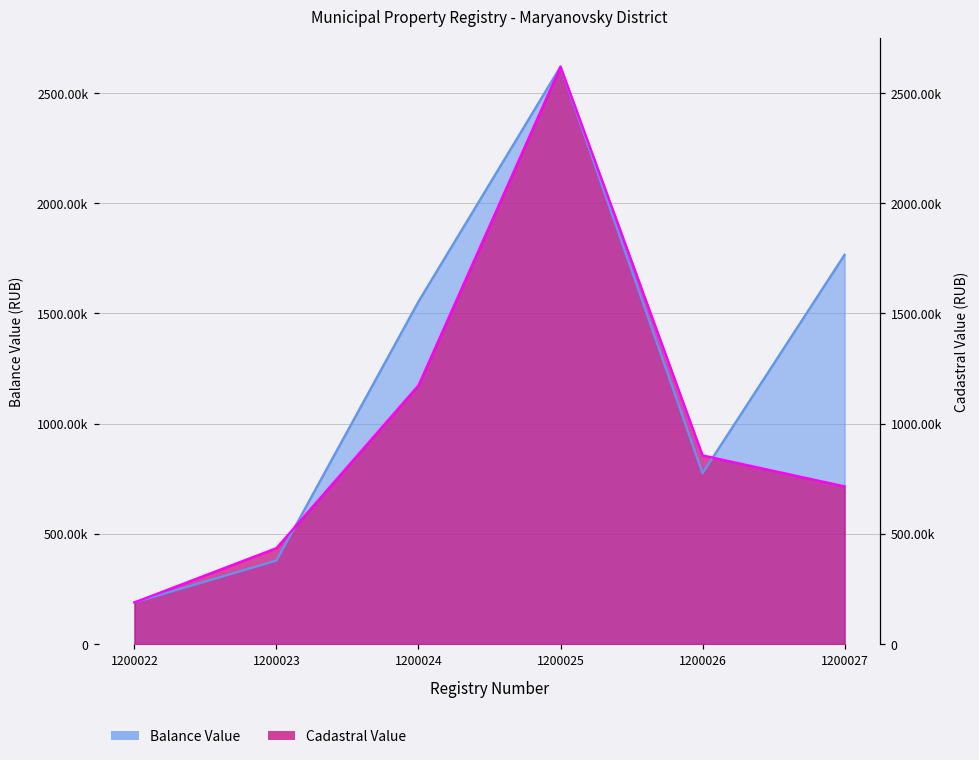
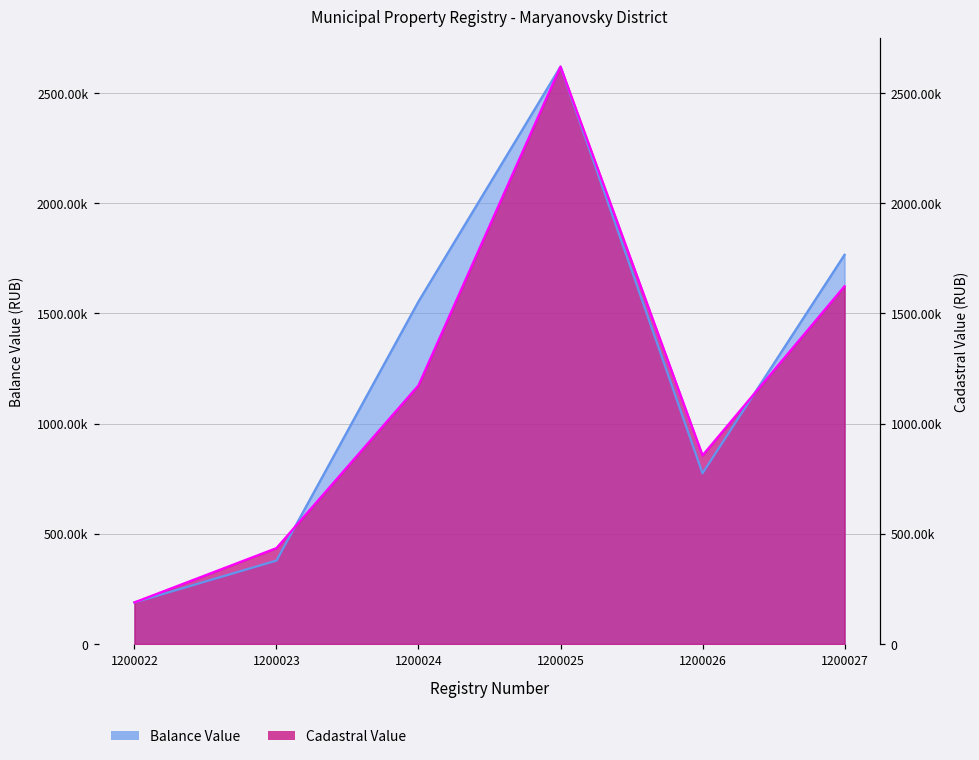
  {
    "Balance Value": {
      "1200023": 380000,
      "1200024": 1550000,
      "1200026": 770000,
      "1200027": 1770000
    },
    "Cadastral Value": {
      "1200023": 440000,
      "1200024": 1170000,
      "1200026": 860000,
-     "1200027": 720000
+     "1200027": 1620000
    }
  }
